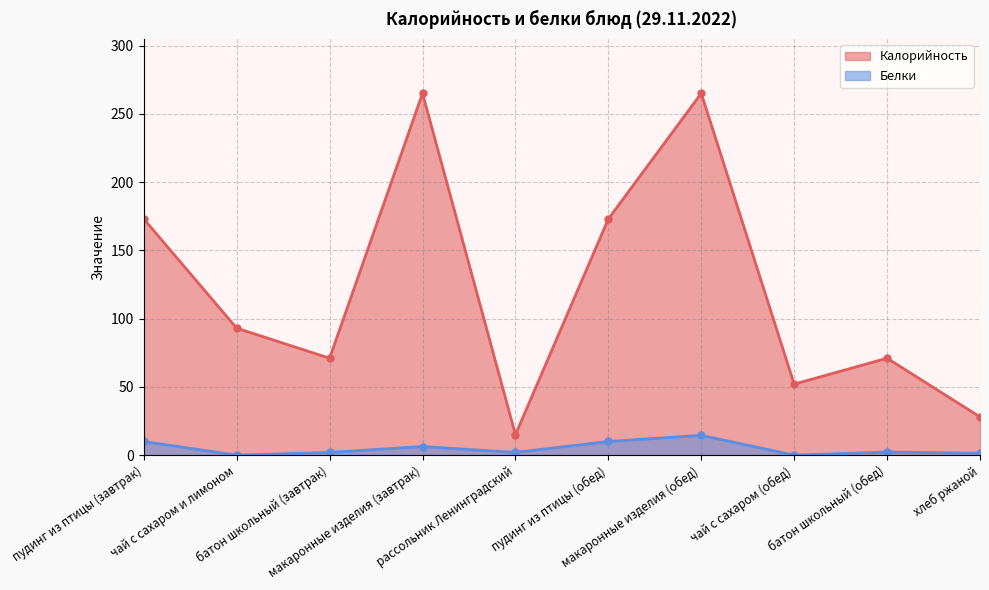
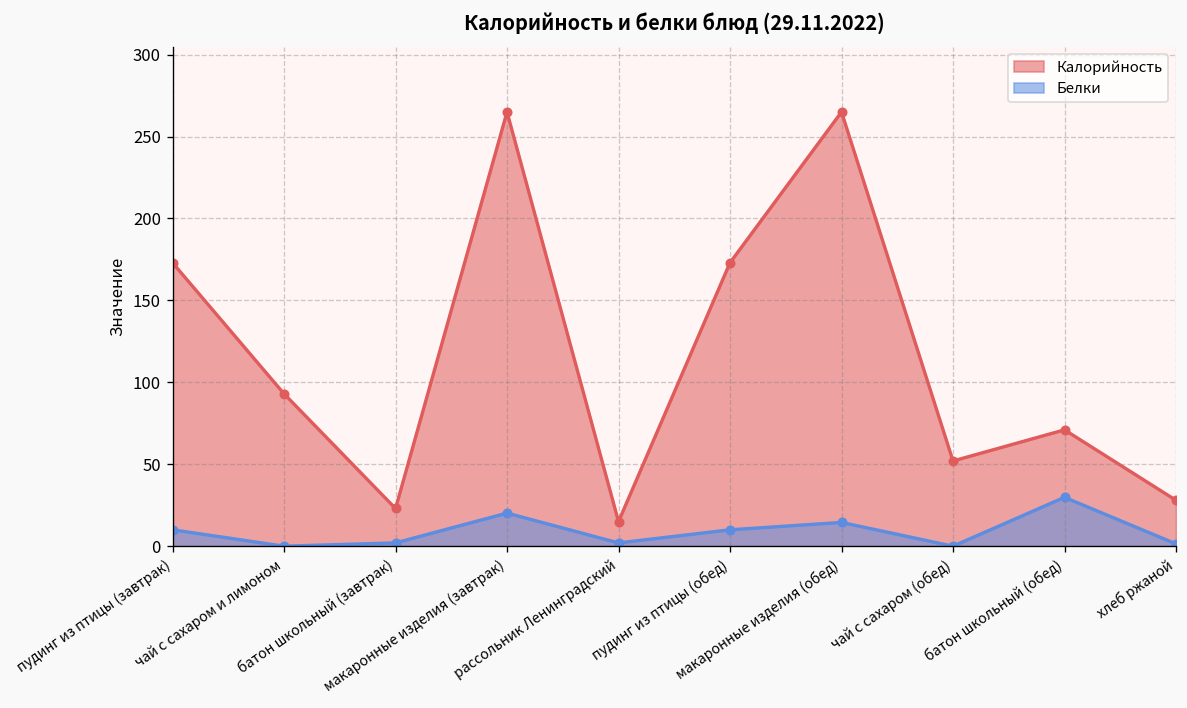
  {
    "Калорийность": {
      "пудинг из птицы (завтрак)": 173,
      "чай с сахаром и лимоном": 93,
-     "батон школьный (завтрак)": 71,
+     "батон школьный (завтрак)": 23,
      "макаронные изделия (завтрак)": 265,
      "рассольник Ленинградский": 15,
      "пудинг из птицы (обед)": 173,
      "макаронные изделия (обед)": 265,
      "чай с сахаром (обед)": 52,
      "батон школьный (обед)": 71,
      "хлеб ржаной": 28
    },
    "Белки": {
      "пудинг из птицы (завтрак)": 10,
      "чай с сахаром и лимоном": 0,
      "батон школьный (завтрак)": 2,
-     "макаронные изделия (завтрак)": 6,
+     "макаронные изделия (завтрак)": 20,
      "рассольник Ленинградский": 2,
      "пудинг из птицы (обед)": 10,
      "макаронные изделия (обед)": 15,
      "чай с сахаром (обед)": 0,
-     "батон школьный (обед)": 2,
+     "батон школьный (обед)": 30,
      "хлеб ржаной": 1
    }
  }
